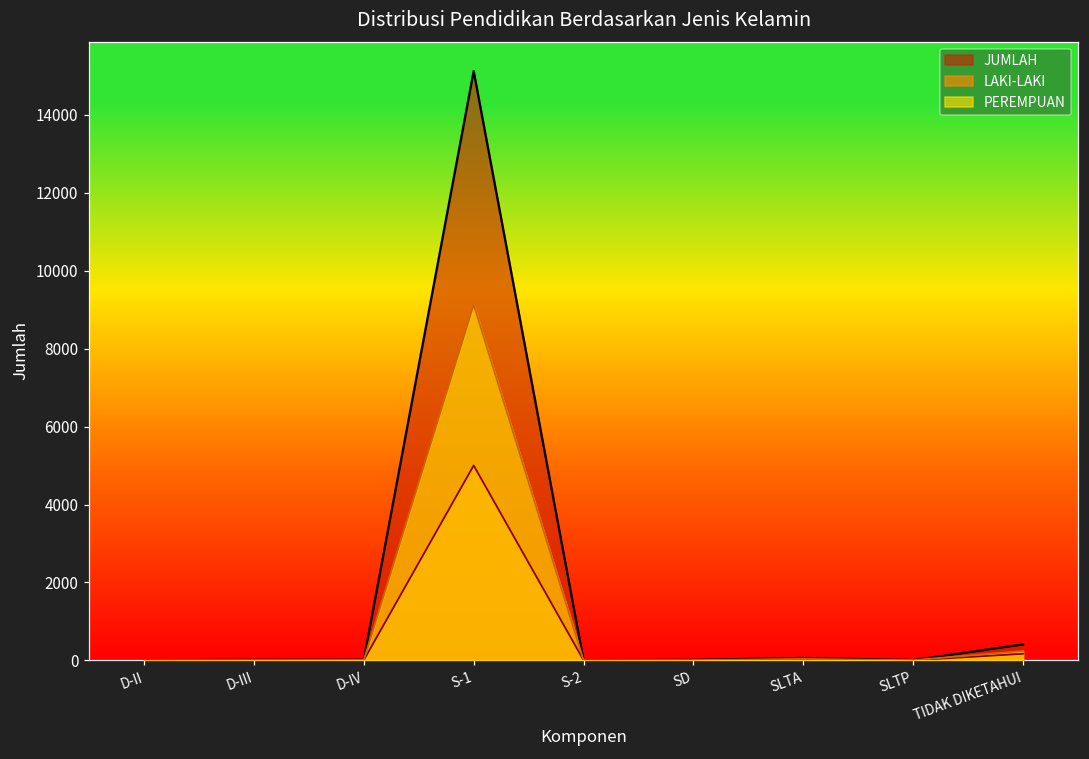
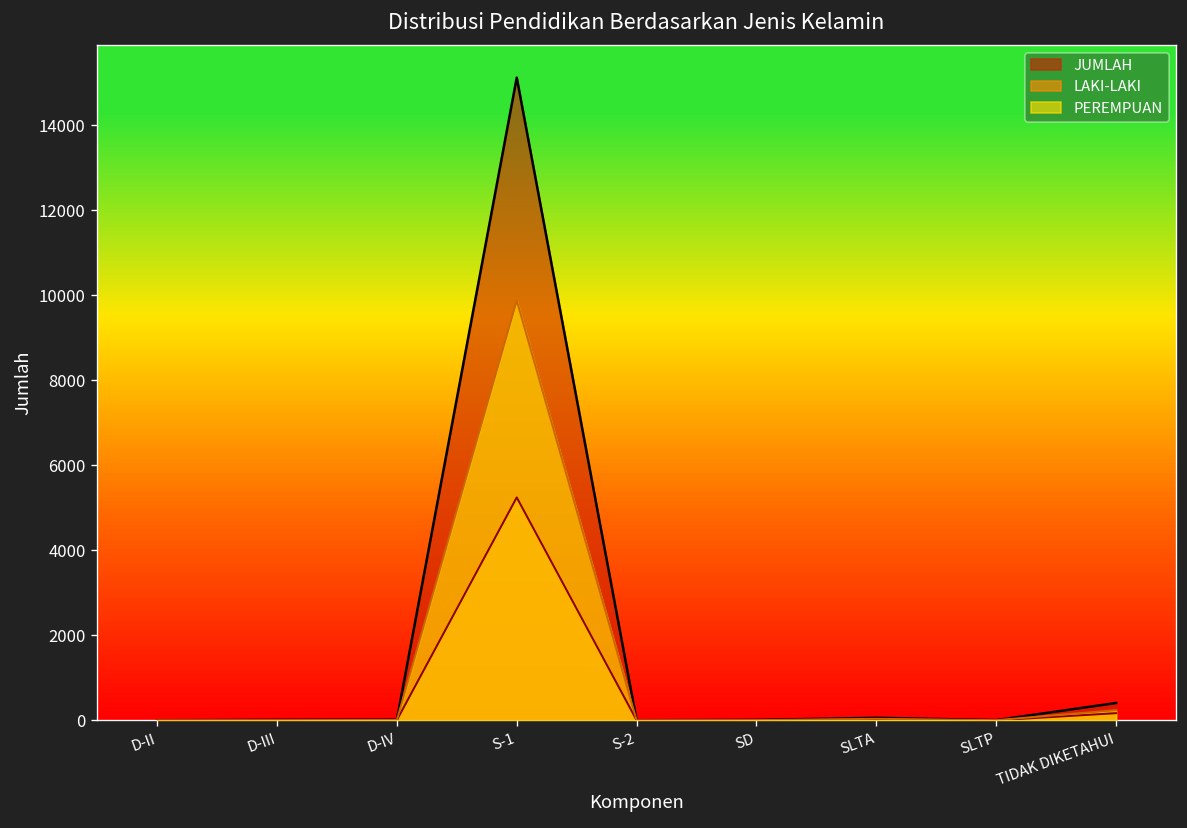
  {
    "JUMLAH": {
      "S-1": 15100,
      "TIDAK DIKETAHUI": 400
    },
    "LAKI-LAKI": {
-     "S-1": 5000
+     "S-1": 5200
    },
    "PEREMPUAN": {
-     "S-1": 9100
+     "S-1": 9900
    }
  }
